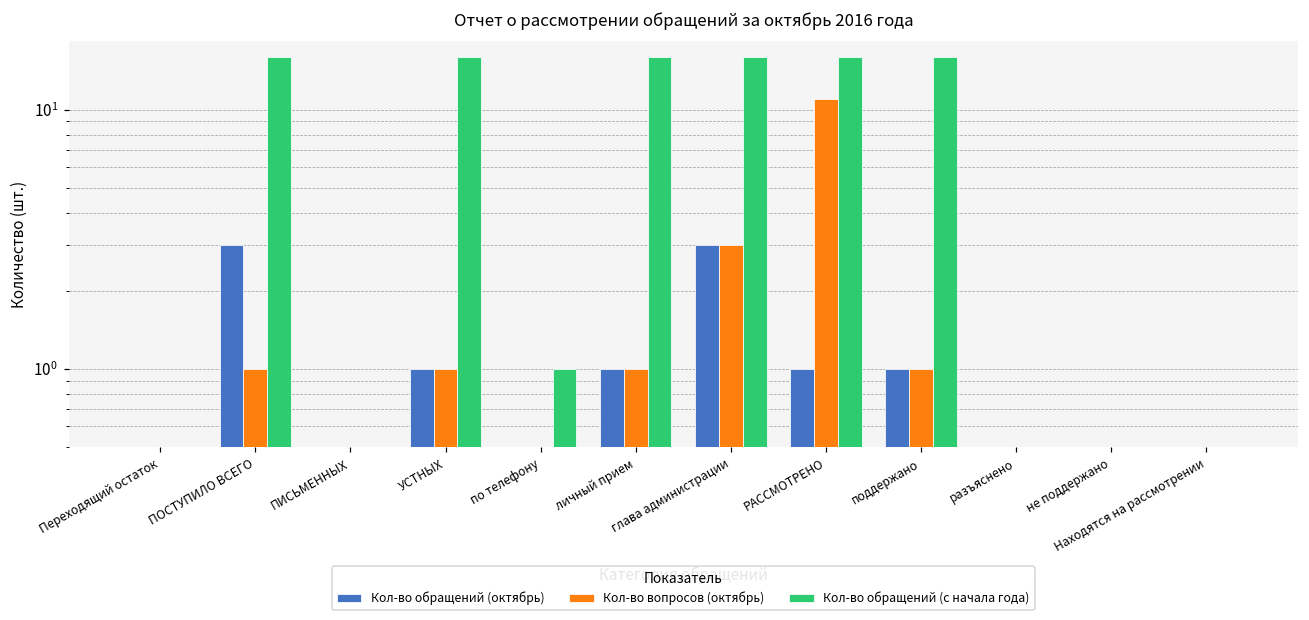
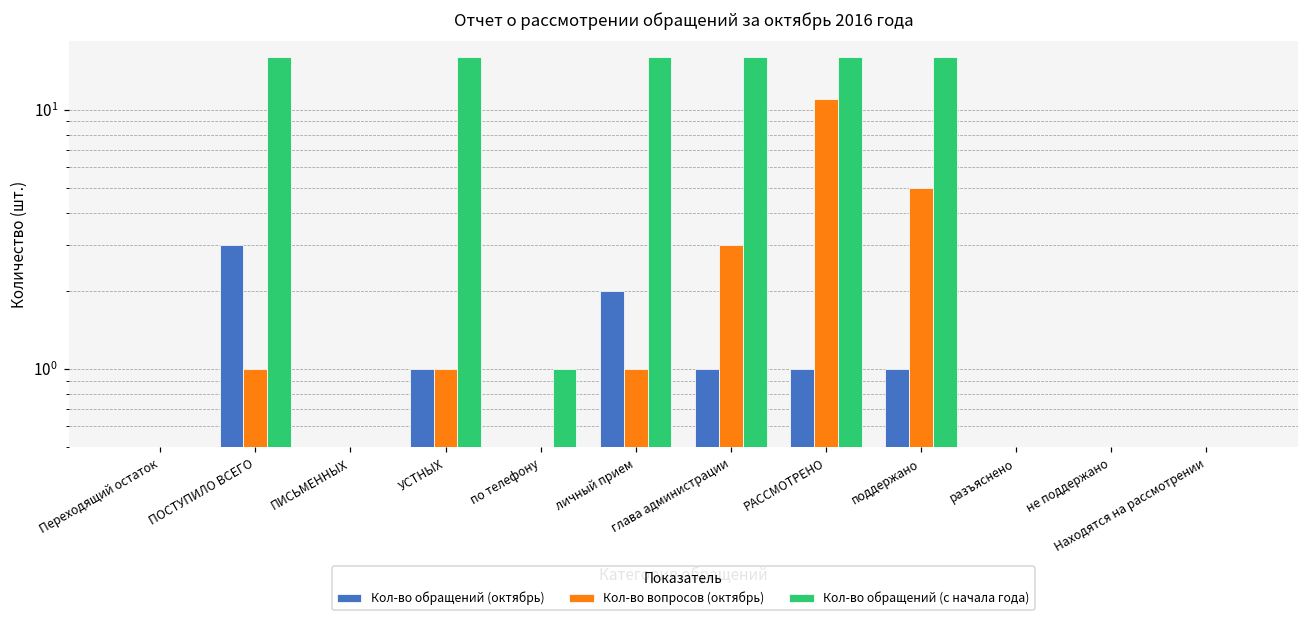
  {
    "Кол-во обращений (октябрь)": {
      "ПОСТУПИЛО ВСЕГО": 3,
      "УСТНЫХ": 1,
-     "личный прием": 1,
-     "глава администрации": 3,
+     "личный прием": 2,
+     "глава администрации": 1,
      "РАССМОТРЕНО": 1,
      "поддержано": 1
    },
    "Кол-во вопросов (октябрь)": {
      "ПОСТУПИЛО ВСЕГО": 1,
      "УСТНЫХ": 1,
      "личный прием": 1,
      "глава администрации": 3,
      "РАССМОТРЕНО": 11,
-     "поддержано": 1
+     "поддержано": 5
    },
    "Кол-во обращений (с начала года)": {
      "ПОСТУПИЛО ВСЕГО": 16,
      "УСТНЫХ": 16,
      "по телефону": 1,
      "личный прием": 16,
      "глава администрации": 16,
      "РАССМОТРЕНО": 16,
      "поддержано": 16
    }
  }
